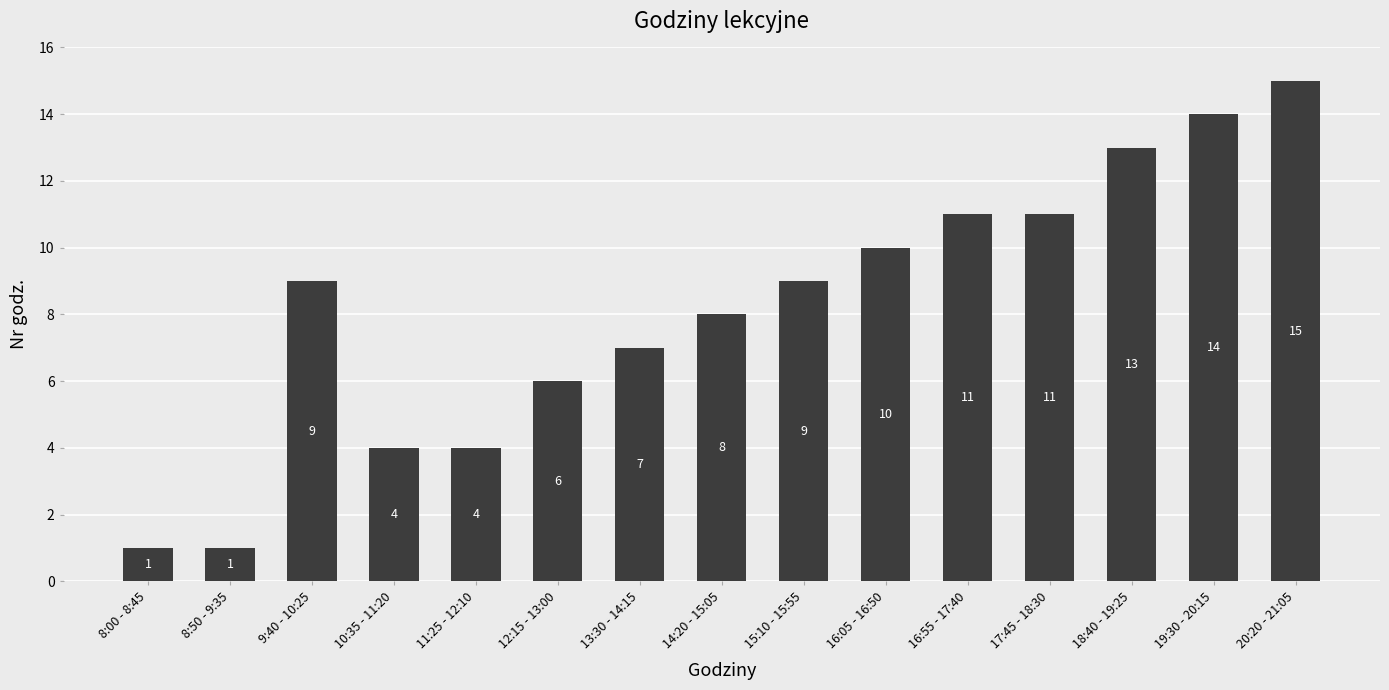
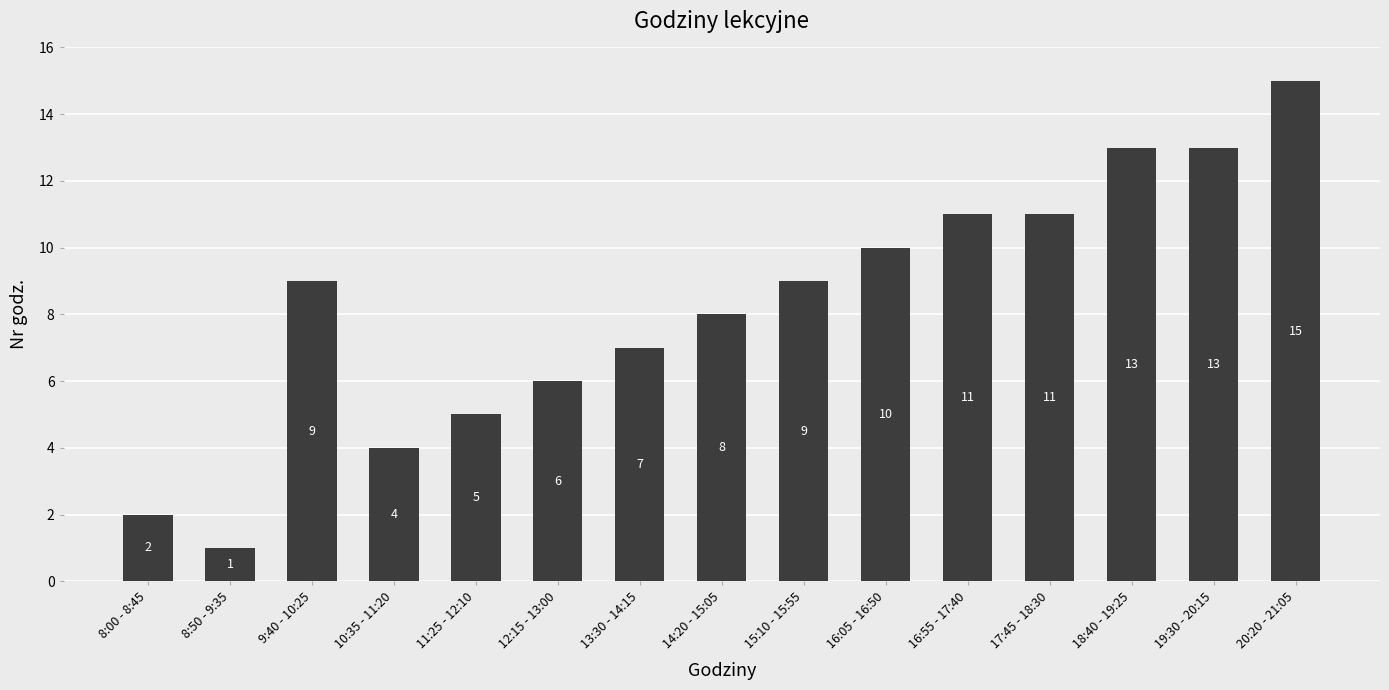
  {
-   "8:00 - 8:45": 1,
+   "8:00 - 8:45": 2,
    "8:50 - 9:35": 1,
    "9:40 - 10:25": 9,
    "10:35 - 11:20": 4,
-   "11:25 - 12:10": 4,
+   "11:25 - 12:10": 5,
    "12:15 - 13:00": 6,
    "13:30 - 14:15": 7,
    "14:20 - 15:05": 8,
    "15:10 - 15:55": 9,
    "16:05 - 16:50": 10,
    "16:55 - 17:40": 11,
    "17:45 - 18:30": 11,
    "18:40 - 19:25": 13,
-   "19:30 - 20:15": 14,
+   "19:30 - 20:15": 13,
    "20:20 - 21:05": 15
  }
